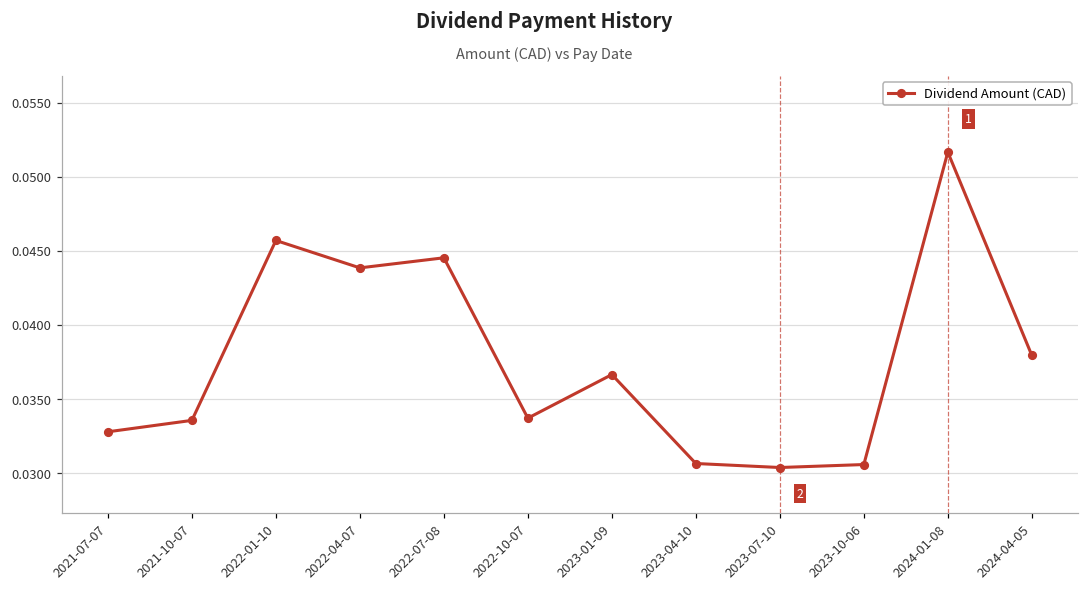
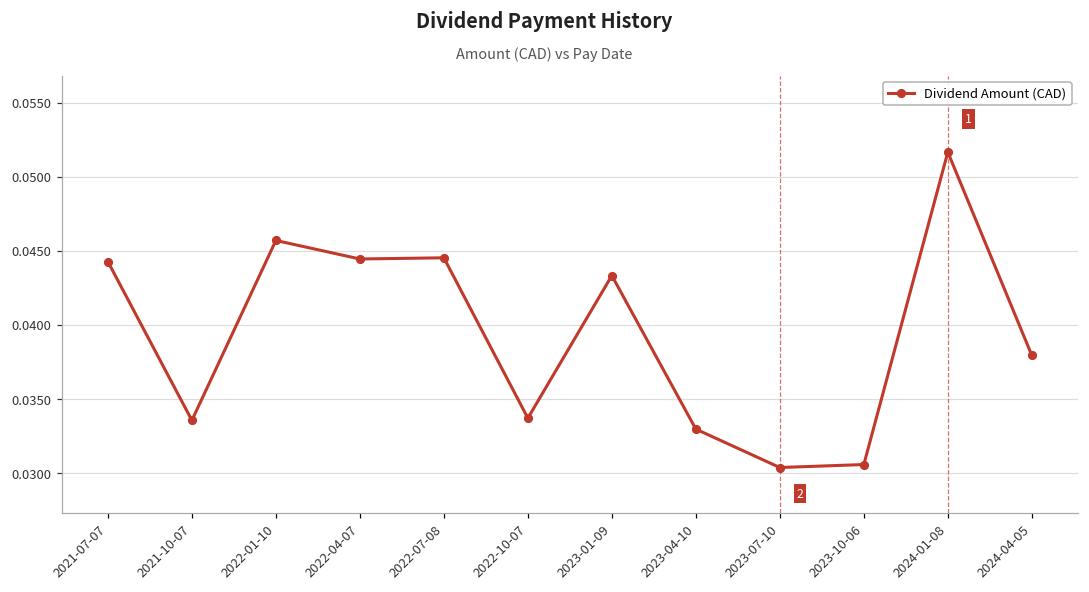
  {
-   "2021-07-07": 0.0328,
+   "2021-07-07": 0.0443,
    "2021-10-07": 0.0336,
    "2022-01-10": 0.0457,
-   "2022-04-07": 0.0439,
+   "2022-04-07": 0.0445,
    "2022-07-08": 0.0445,
    "2022-10-07": 0.0337,
-   "2023-01-09": 0.0367,
-   "2023-04-10": 0.0307,
+   "2023-01-09": 0.0433,
+   "2023-04-10": 0.0330,
    "2023-10-06": 0.0306,
    "2024-01-08": 0.0517,
    "2024-04-05": 0.0380
  }
